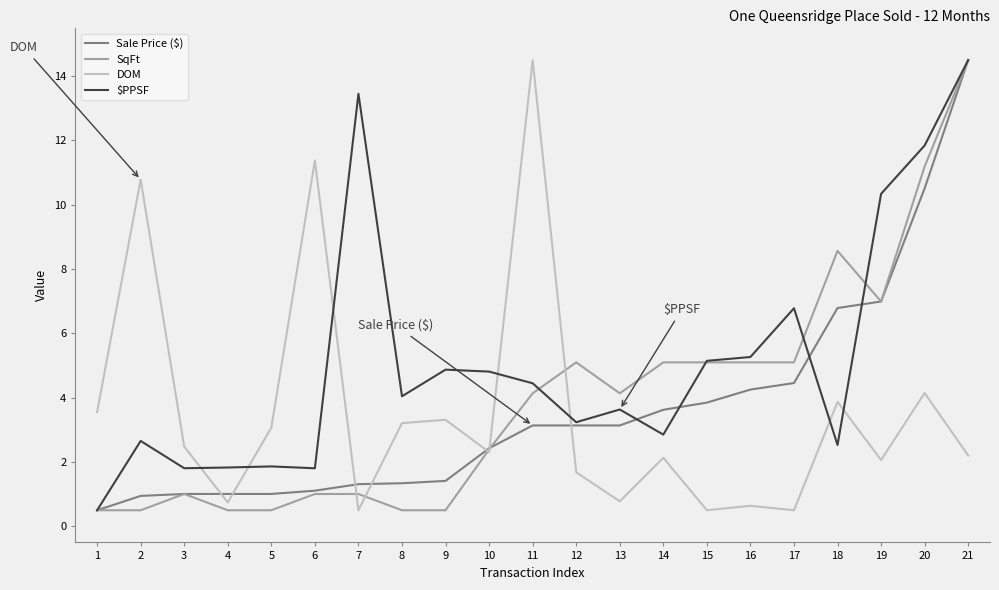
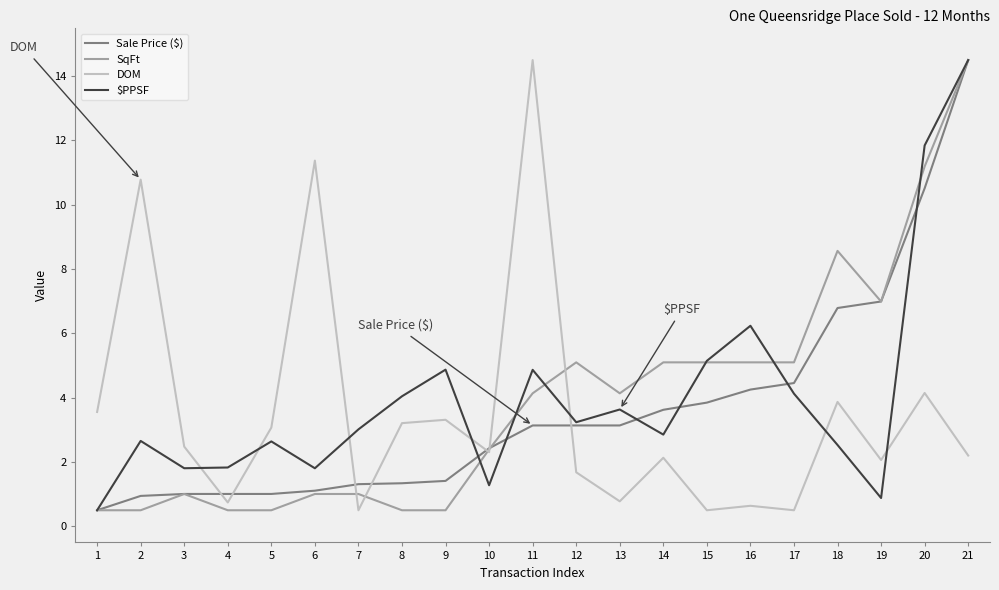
  {
    "$PPSF": {
      "2": 2.7,
      "3": 1.8,
      "4": 1.8,
-     "5": 1.9,
+     "5": 2.6,
      "6": 1.8,
-     "7": 13.5,
+     "7": 3.0,
      "8": 4.0,
      "9": 4.9,
-     "10": 4.8,
-     "11": 4.4,
+     "10": 1.3,
+     "11": 4.9,
      "12": 3.2,
      "13": 3.6,
      "14": 2.9,
-     "16": 5.3,
-     "17": 6.8,
+     "16": 6.2,
+     "17": 4.1,
      "18": 2.5,
-     "19": 10.3,
+     "19": 0.9,
      "20": 11.8
    }
  }
